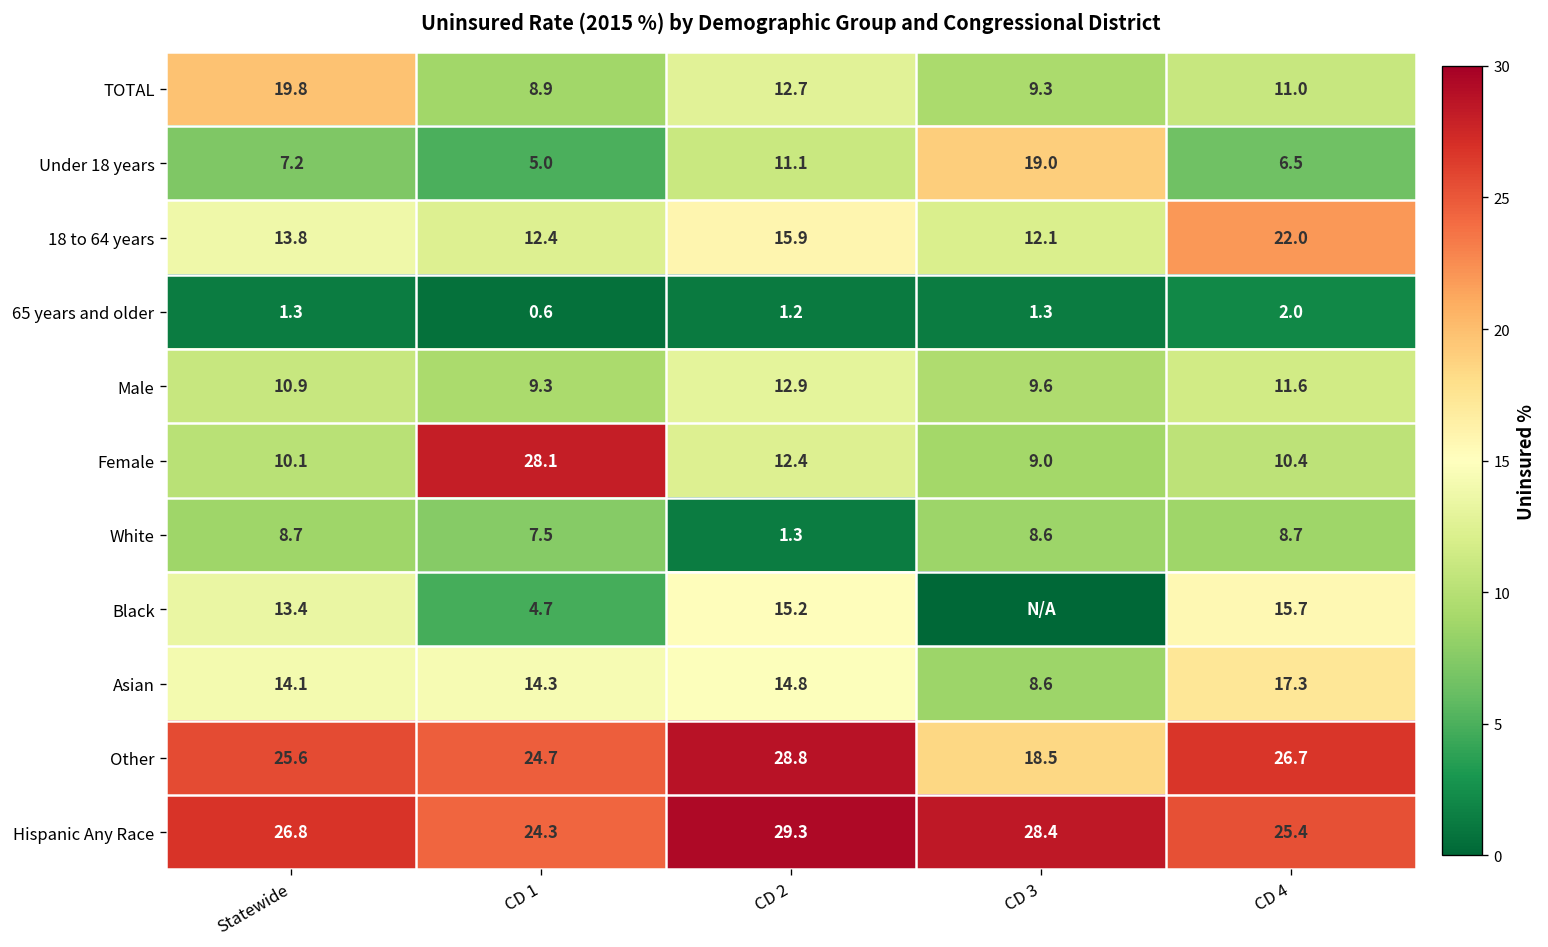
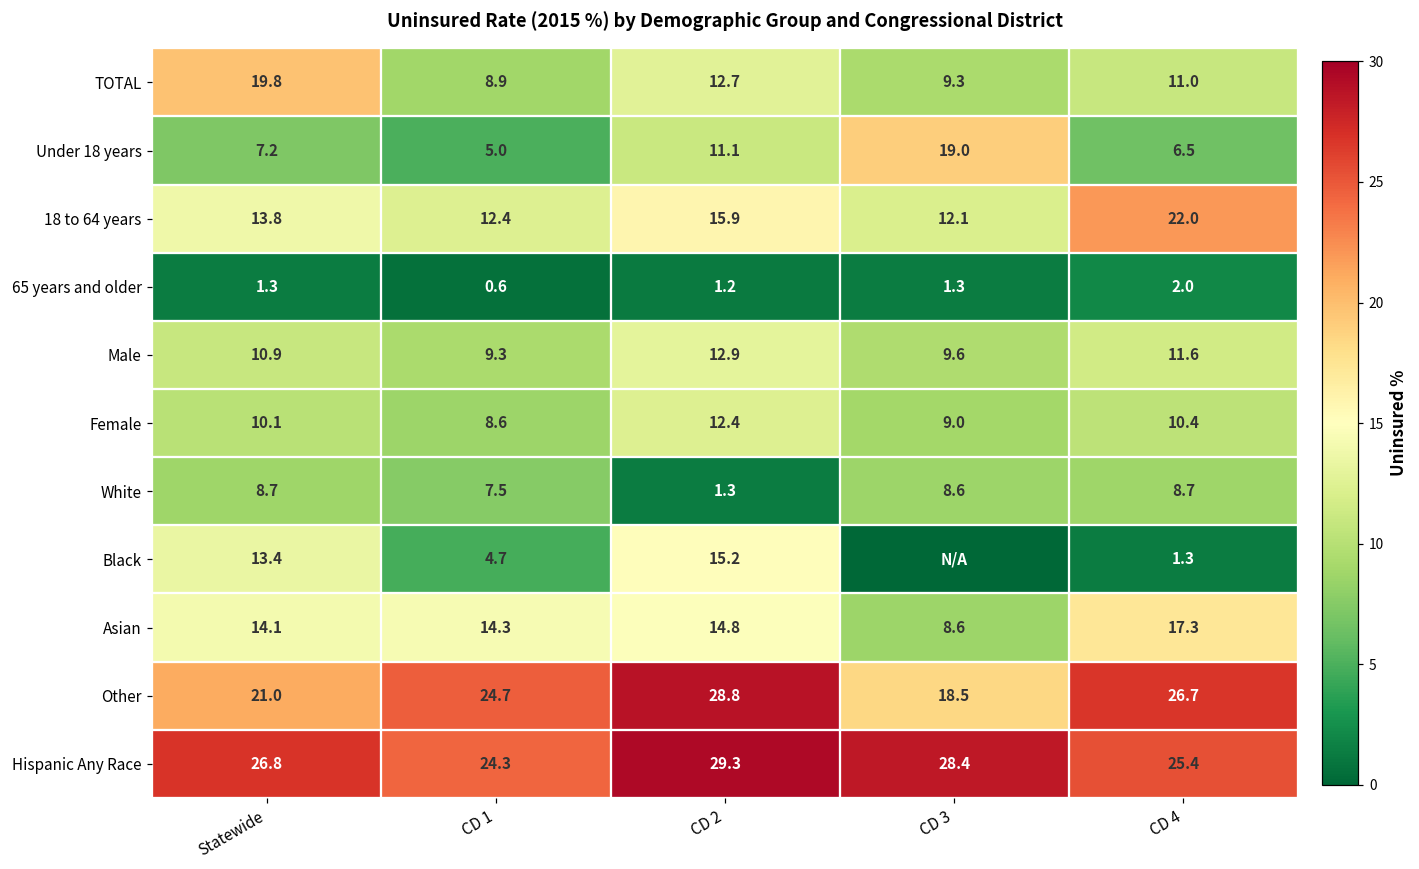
  {
    "TOTAL": {
      "Statewide": 19.8,
      "CD 1": 8.9,
      "CD 2": 12.7,
      "CD 3": 9.3,
      "CD 4": 11.0
    },
    "Under 18 years": {
      "Statewide": 7.2,
      "CD 1": 5.0,
      "CD 2": 11.1,
      "CD 3": 19.0,
      "CD 4": 6.5
    },
    "18 to 64 years": {
      "Statewide": 13.8,
      "CD 1": 12.4,
      "CD 2": 15.9,
      "CD 3": 12.1,
      "CD 4": 22.0
    },
    "65 years and older": {
      "Statewide": 1.3,
      "CD 1": 0.6,
      "CD 2": 1.2,
      "CD 3": 1.3,
      "CD 4": 2.0
    },
    "Male": {
      "Statewide": 10.9,
      "CD 1": 9.3,
      "CD 2": 12.9,
      "CD 3": 9.6,
      "CD 4": 11.6
    },
    "Female": {
      "Statewide": 10.1,
-     "CD 1": 28.1,
+     "CD 1": 8.6,
      "CD 2": 12.4,
      "CD 3": 9.0,
      "CD 4": 10.4
    },
    "White": {
      "Statewide": 8.7,
      "CD 1": 7.5,
      "CD 2": 1.3,
      "CD 3": 8.6,
      "CD 4": 8.7
    },
    "Black": {
      "Statewide": 13.4,
      "CD 1": 4.7,
      "CD 2": 15.2,
-     "CD 4": 15.7
+     "CD 4": 1.3
    },
    "Asian": {
      "Statewide": 14.1,
      "CD 1": 14.3,
      "CD 2": 14.8,
      "CD 3": 8.6,
      "CD 4": 17.3
    },
    "Other": {
-     "Statewide": 25.6,
+     "Statewide": 21.0,
      "CD 1": 24.7,
      "CD 2": 28.8,
      "CD 3": 18.5,
      "CD 4": 26.7
    },
    "Hispanic Any Race": {
      "Statewide": 26.8,
      "CD 1": 24.3,
      "CD 2": 29.3,
      "CD 3": 28.4,
      "CD 4": 25.4
    }
  }
